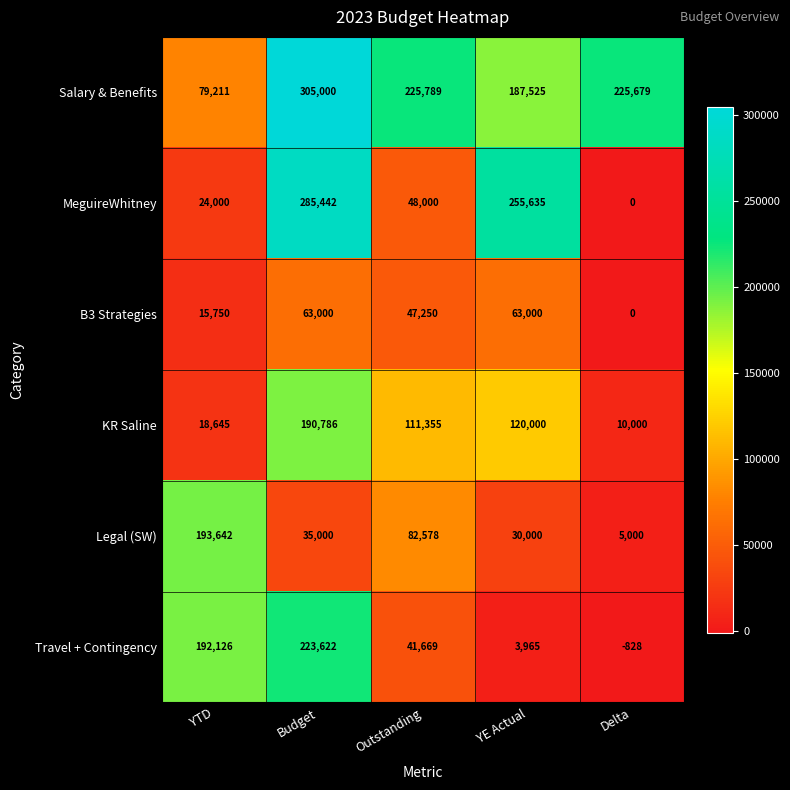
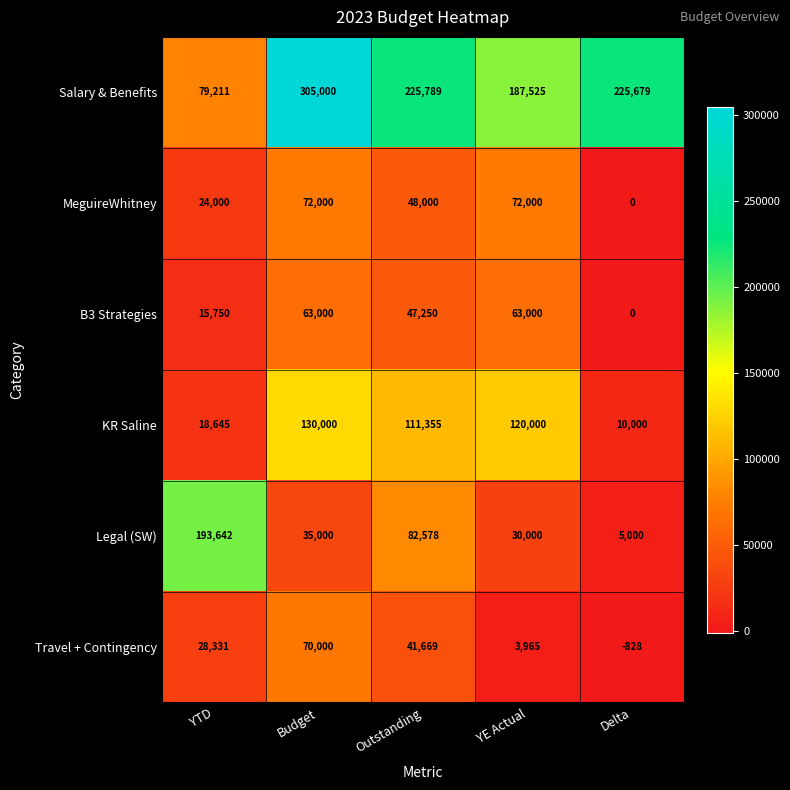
  {
    "Salary & Benefits": {
      "YTD": "79,211",
      "Budget": "305,000",
      "Outstanding": "225,789",
      "YE Actual": "187,525",
      "Delta": "225,679"
    },
    "MeguireWhitney": {
      "YTD": "24,000",
-     "Budget": "285,442",
+     "Budget": "72,000",
      "Outstanding": "48,000",
-     "YE Actual": "255,635",
+     "YE Actual": "72,000",
      "Delta": "0"
    },
    "B3 Strategies": {
      "YTD": "15,750",
      "Budget": "63,000",
      "Outstanding": "47,250",
      "YE Actual": "63,000",
      "Delta": "0"
    },
    "KR Saline": {
      "YTD": "18,645",
-     "Budget": "190,786",
+     "Budget": "130,000",
      "Outstanding": "111,355",
      "YE Actual": "120,000",
      "Delta": "10,000"
    },
    "Legal (SW)": {
      "YTD": "193,642",
      "Budget": "35,000",
      "Outstanding": "82,578",
      "YE Actual": "30,000",
      "Delta": "5,000"
    },
    "Travel + Contingency": {
-     "YTD": "192,126",
-     "Budget": "223,622",
+     "YTD": "28,331",
+     "Budget": "70,000",
      "Outstanding": "41,669",
      "YE Actual": "3,965",
      "Delta": "-828"
    }
  }
